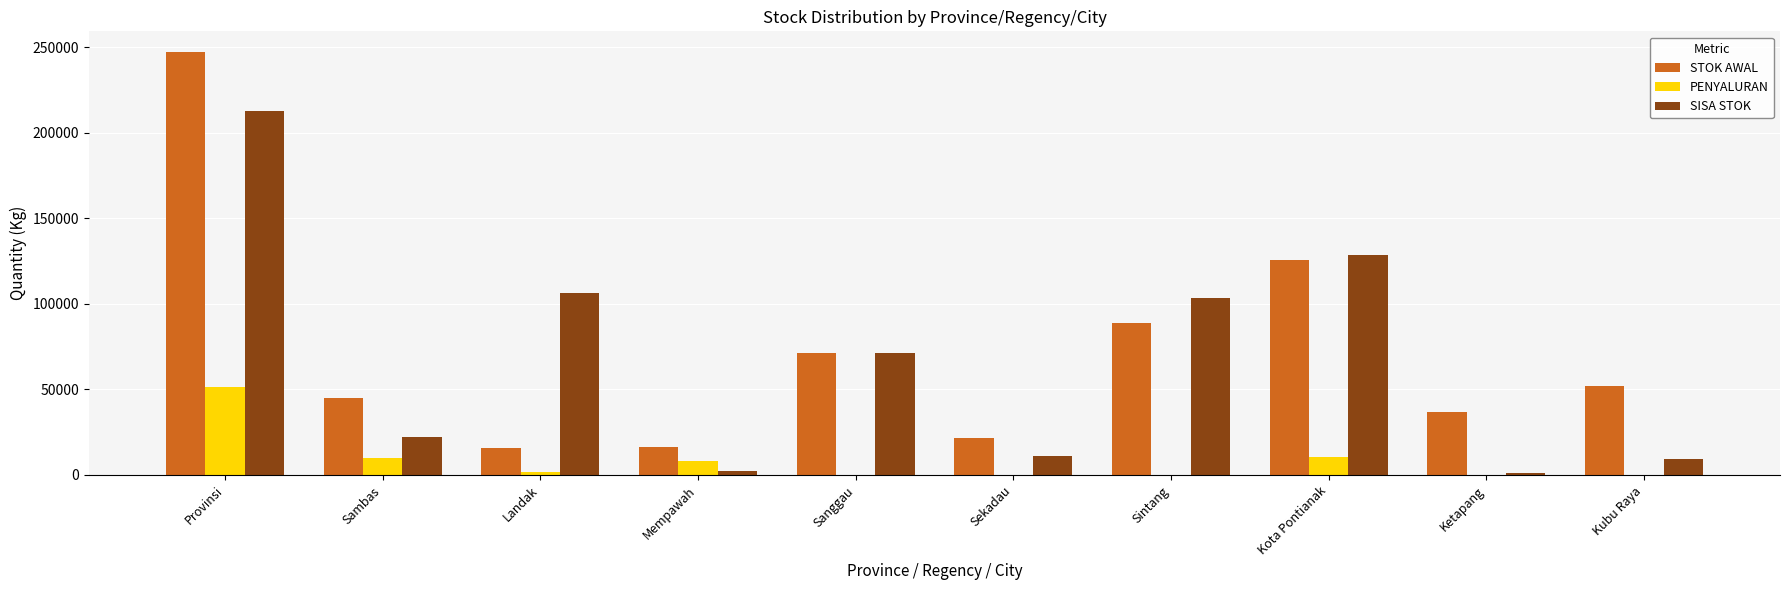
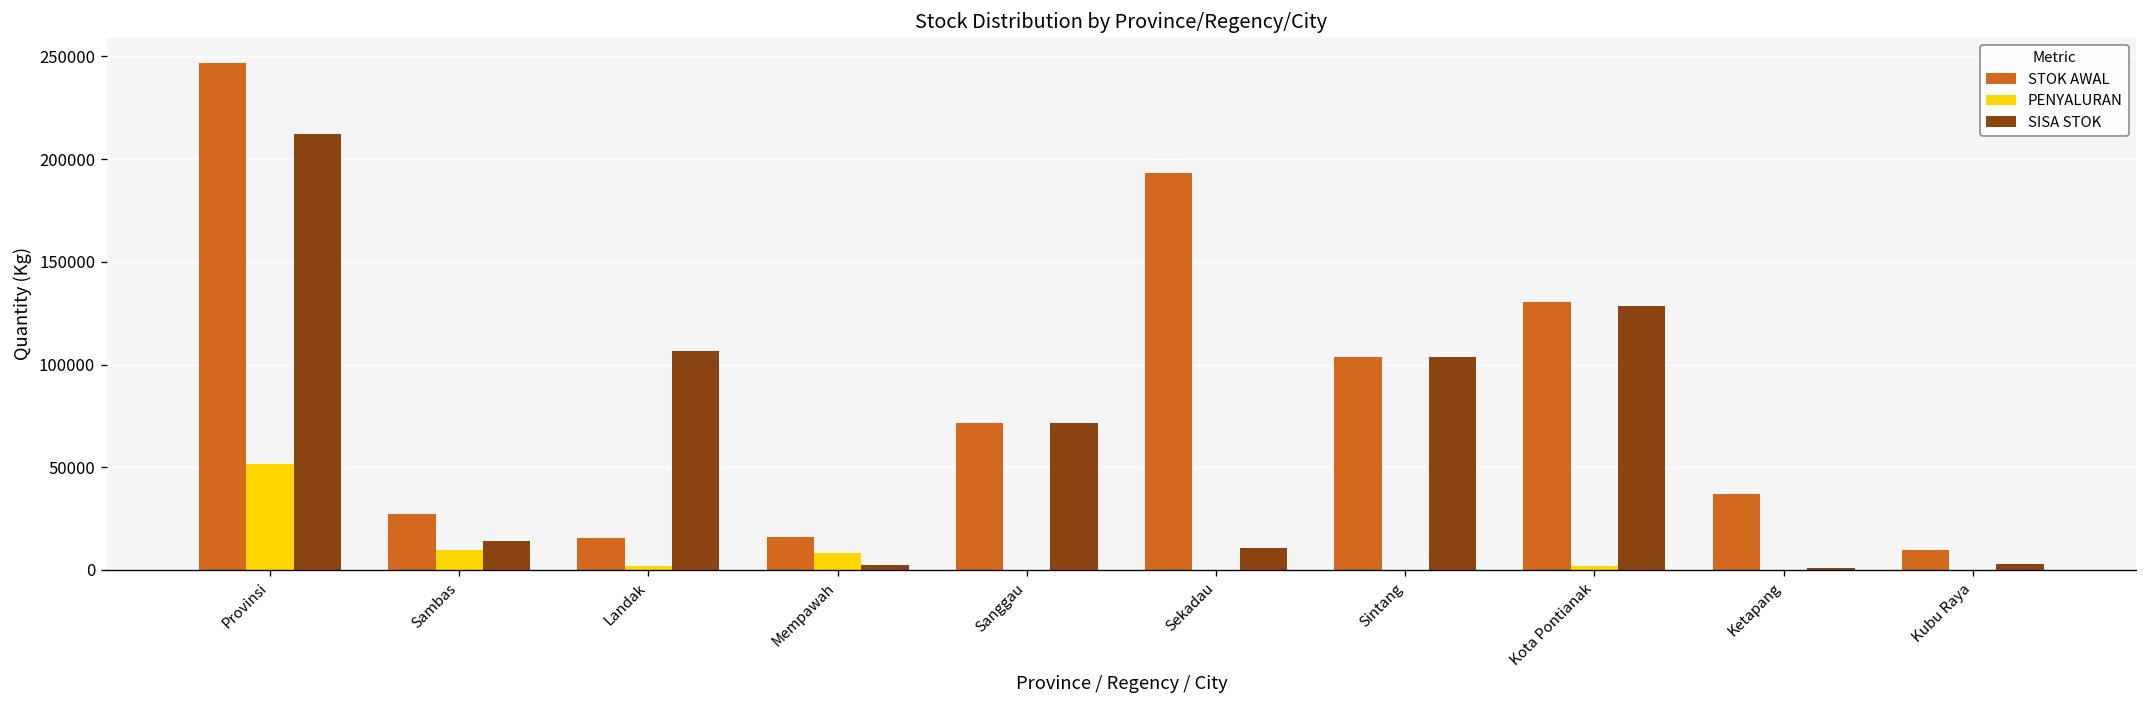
  {
    "STOK AWAL": {
      "Provinsi": 247000,
-     "Sambas": 45000,
+     "Sambas": 27000,
      "Landak": 15000,
      "Mempawah": 16000,
      "Sanggau": 71000,
-     "Sekadau": 22000,
-     "Sintang": 89000,
-     "Kota Pontianak": 126000,
+     "Sekadau": 193000,
+     "Sintang": 104000,
+     "Kota Pontianak": 131000,
      "Ketapang": 37000,
-     "Kubu Raya": 52000
+     "Kubu Raya": 10000
    },
    "PENYALURAN": {
      "Provinsi": 51000,
      "Sambas": 10000,
      "Landak": 2000,
      "Mempawah": 8000,
      "Sanggau": 0,
      "Sekadau": 0,
      "Sintang": 0,
-     "Kota Pontianak": 10000,
+     "Kota Pontianak": 2000,
      "Ketapang": 0,
      "Kubu Raya": 0
    },
    "SISA STOK": {
      "Provinsi": 212000,
-     "Sambas": 22000,
+     "Sambas": 14000,
      "Landak": 107000,
      "Mempawah": 3000,
      "Sanggau": 71000,
      "Sekadau": 11000,
      "Sintang": 104000,
      "Kota Pontianak": 129000,
-     "Kubu Raya": 10000
+     "Kubu Raya": 3000
    }
  }
